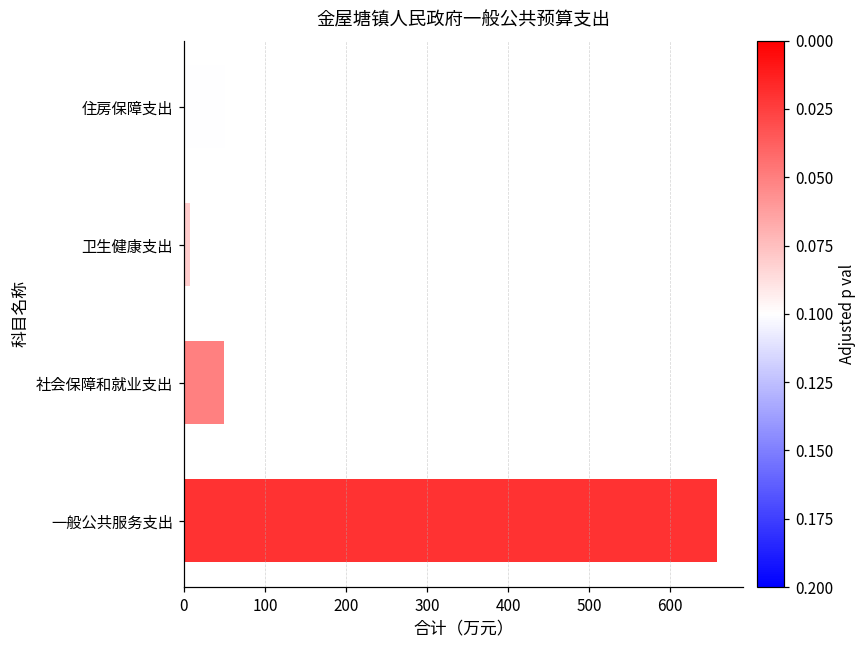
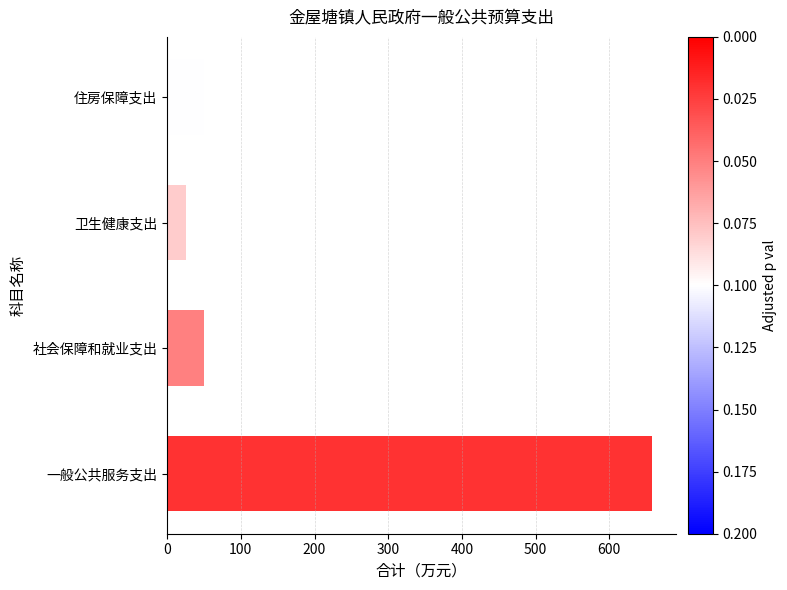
  {
    "住房保障支出": 50,
-   "卫生健康支出": 10,
+   "卫生健康支出": 30,
    "社会保障和就业支出": 50,
    "一般公共服务支出": 660
  }
